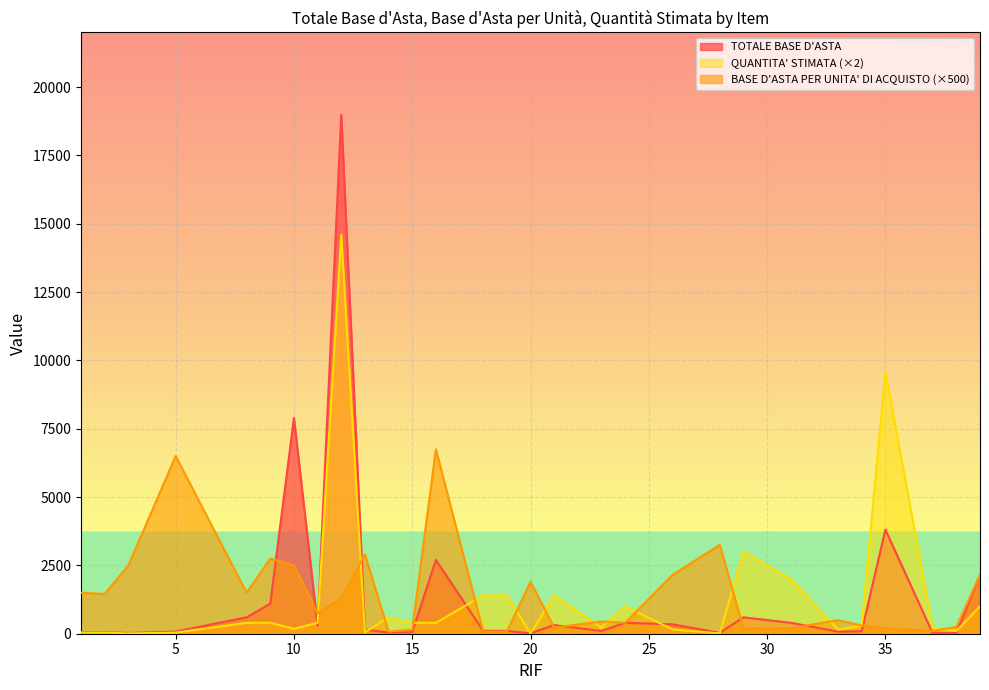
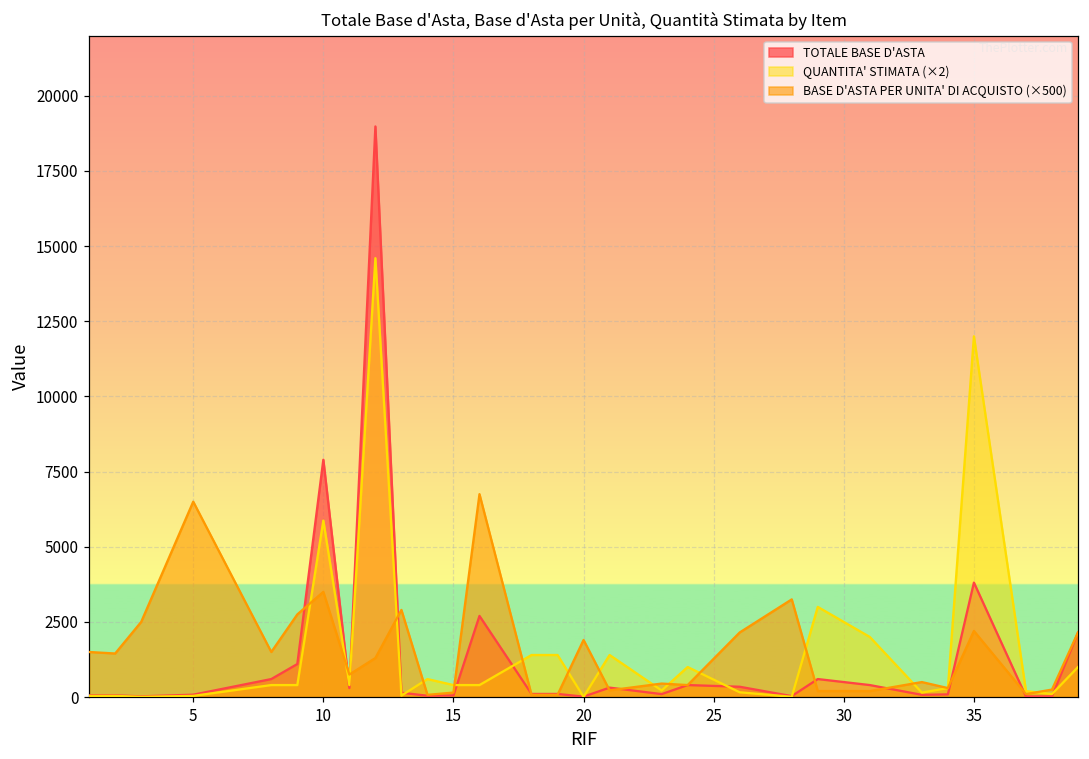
  {
    "TOTALE BASE D'ASTA": {
      "10": 7900,
      "15": 100,
      "35": 3800
    },
    "QUANTITA' STIMATA (×2)": {
-     "10": 200,
+     "10": 5900,
      "15": 400,
-     "35": 9600
+     "35": 12000
    },
    "BASE D'ASTA PER UNITA' DI ACQUISTO (×500)": {
      "5": 6500,
-     "10": 2500,
+     "10": 3500,
      "15": 200,
      "20": 1900,
-     "35": 200
+     "35": 2200
    }
  }
